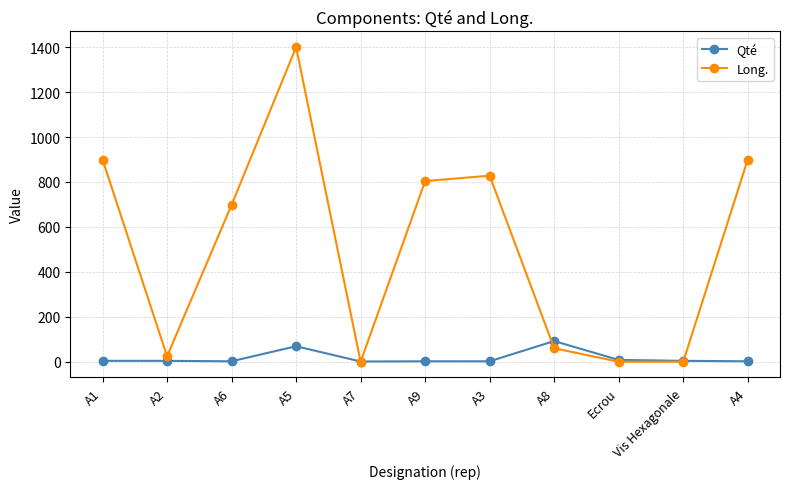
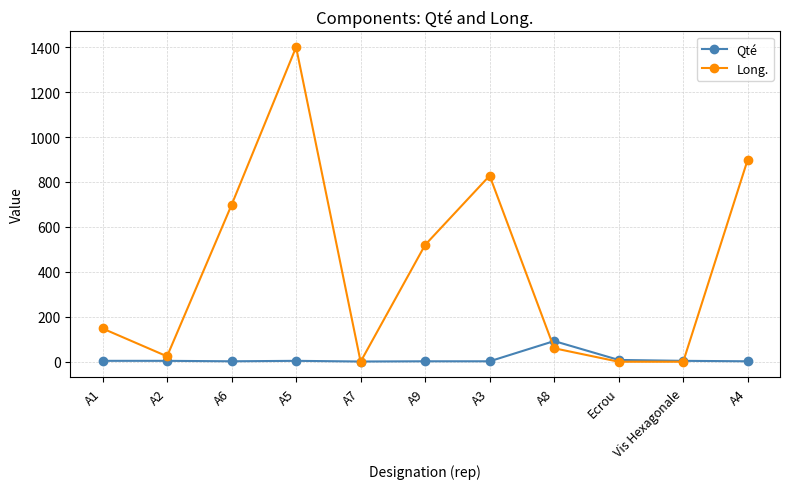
  {
    "Qté": {
      "A1": 0,
      "A2": 0,
      "A6": 0,
-     "A5": 70,
+     "A5": 0,
      "A9": 0,
      "A3": 0,
      "A8": 90,
      "A4": 0
    },
    "Long.": {
-     "A1": 900,
+     "A1": 150,
      "A2": 20,
      "A6": 700,
      "A5": 1400,
-     "A9": 800,
+     "A9": 520,
      "A3": 830,
      "A8": 60,
      "A4": 900
    }
  }
